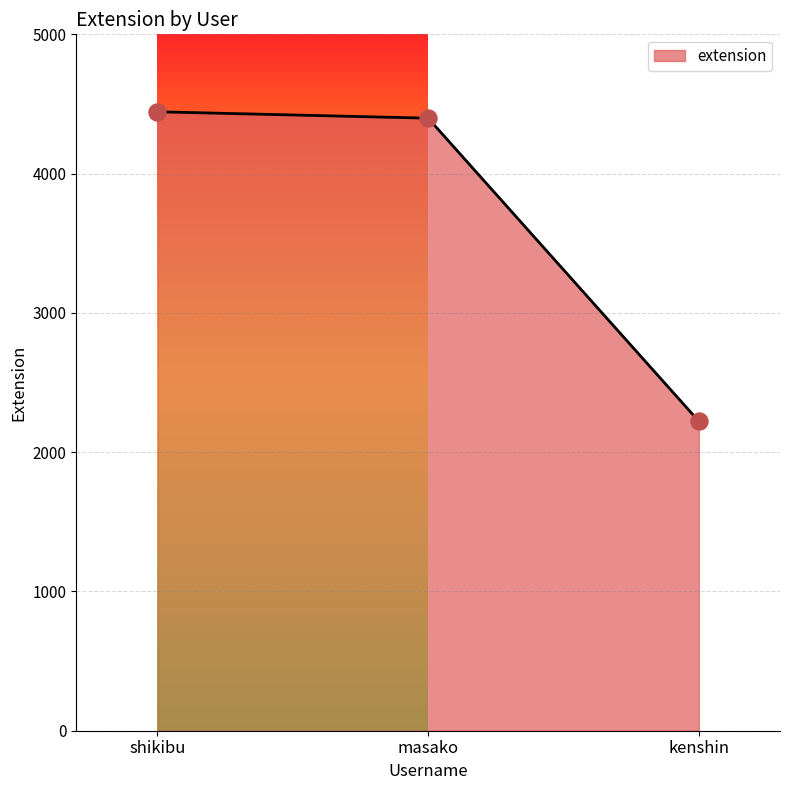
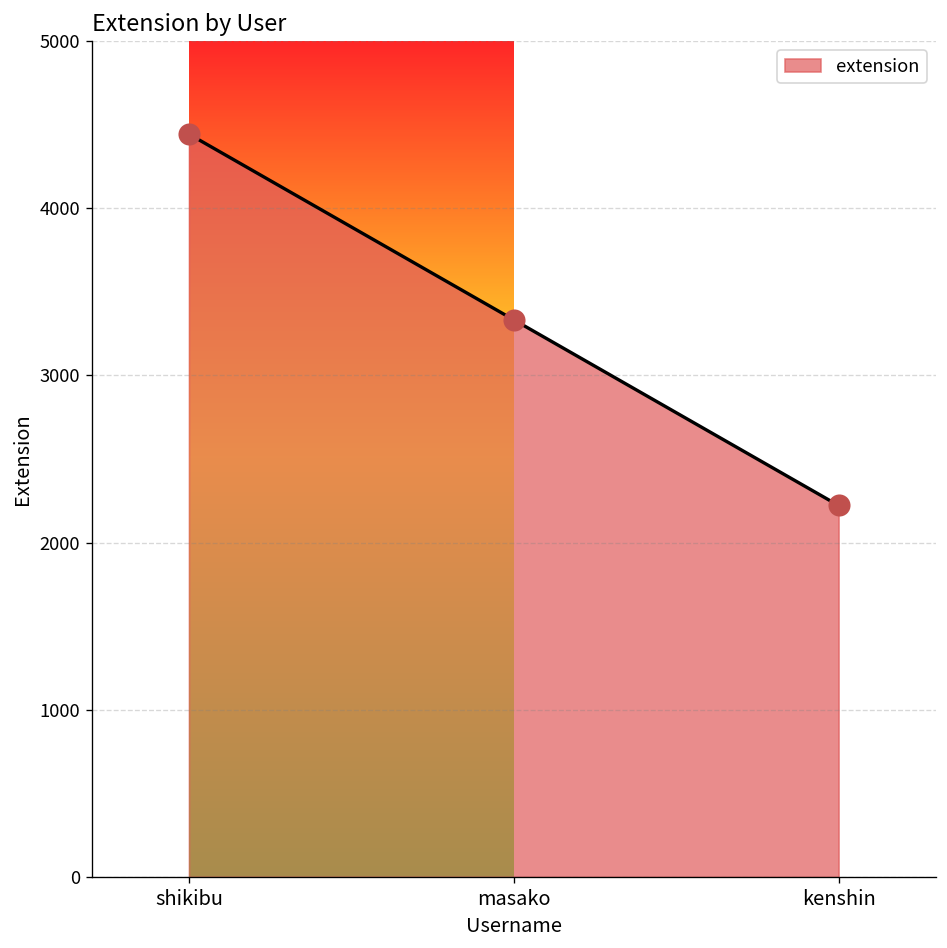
  {
    "shikibu": 4440,
-   "masako": 4400,
+   "masako": 3330,
    "kenshin": 2220
  }
